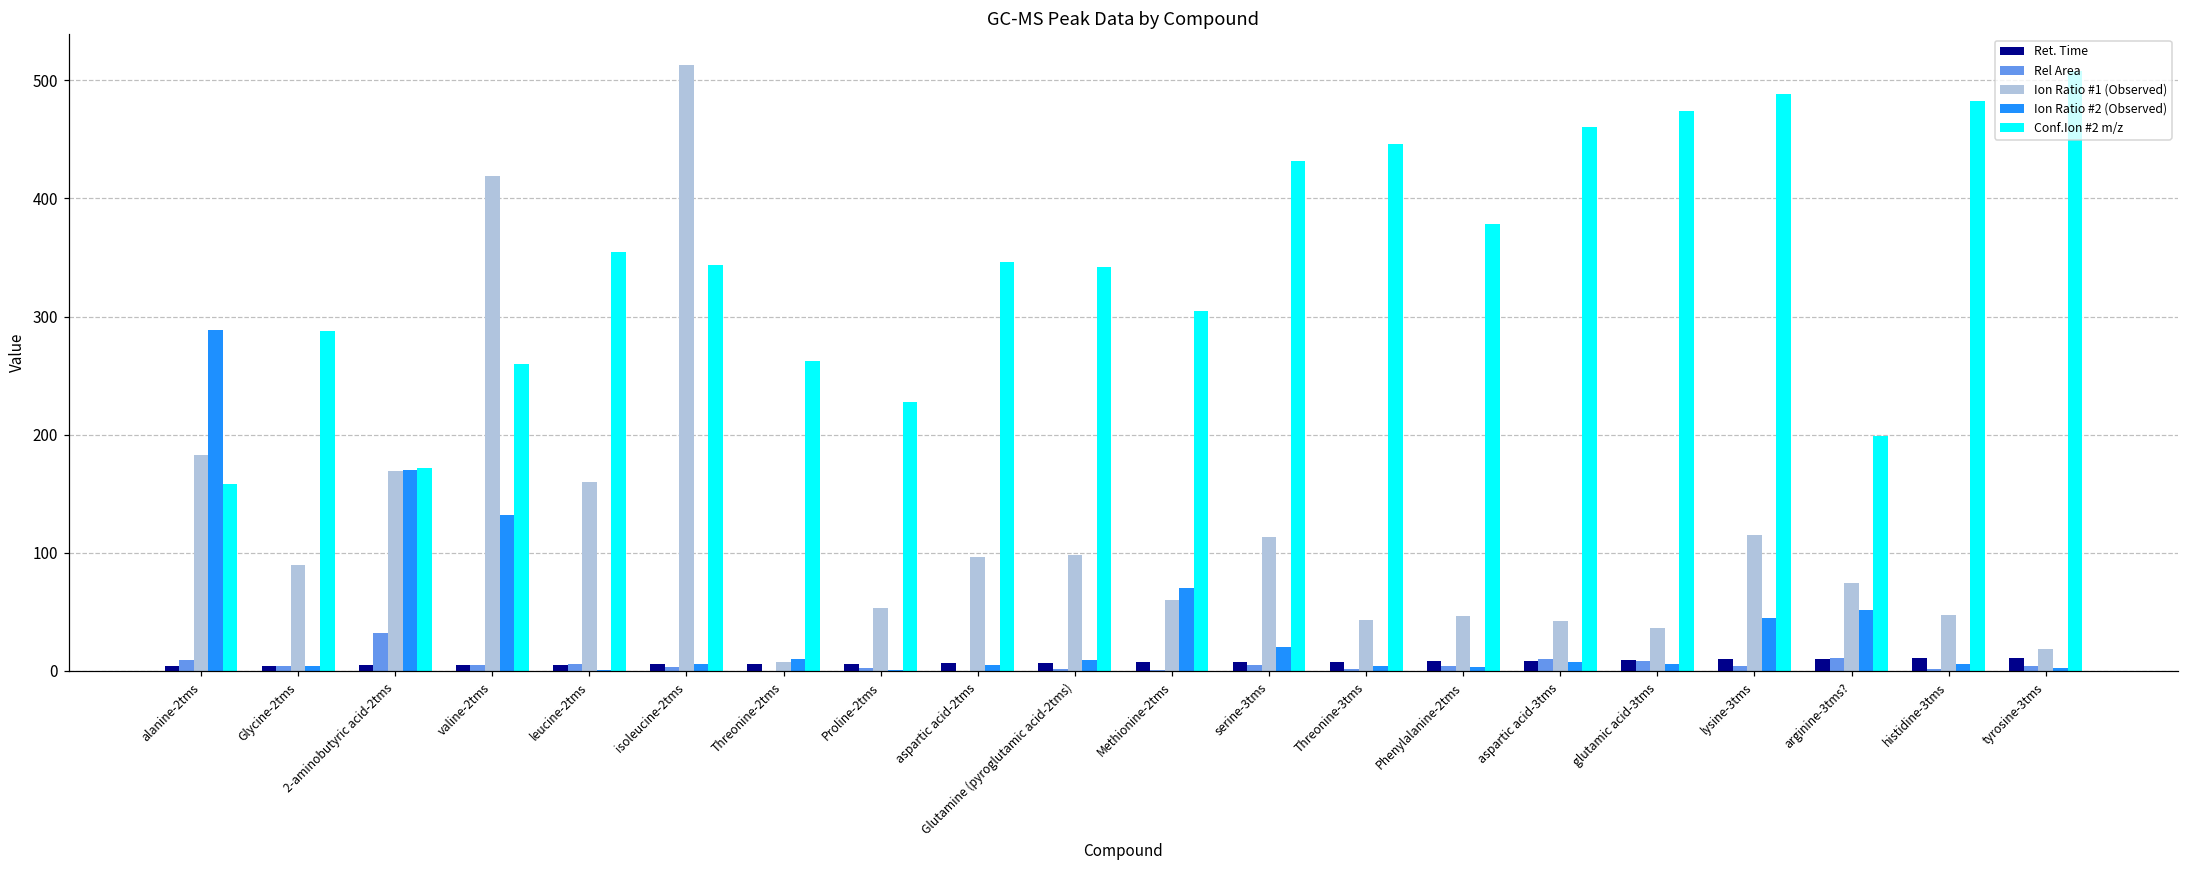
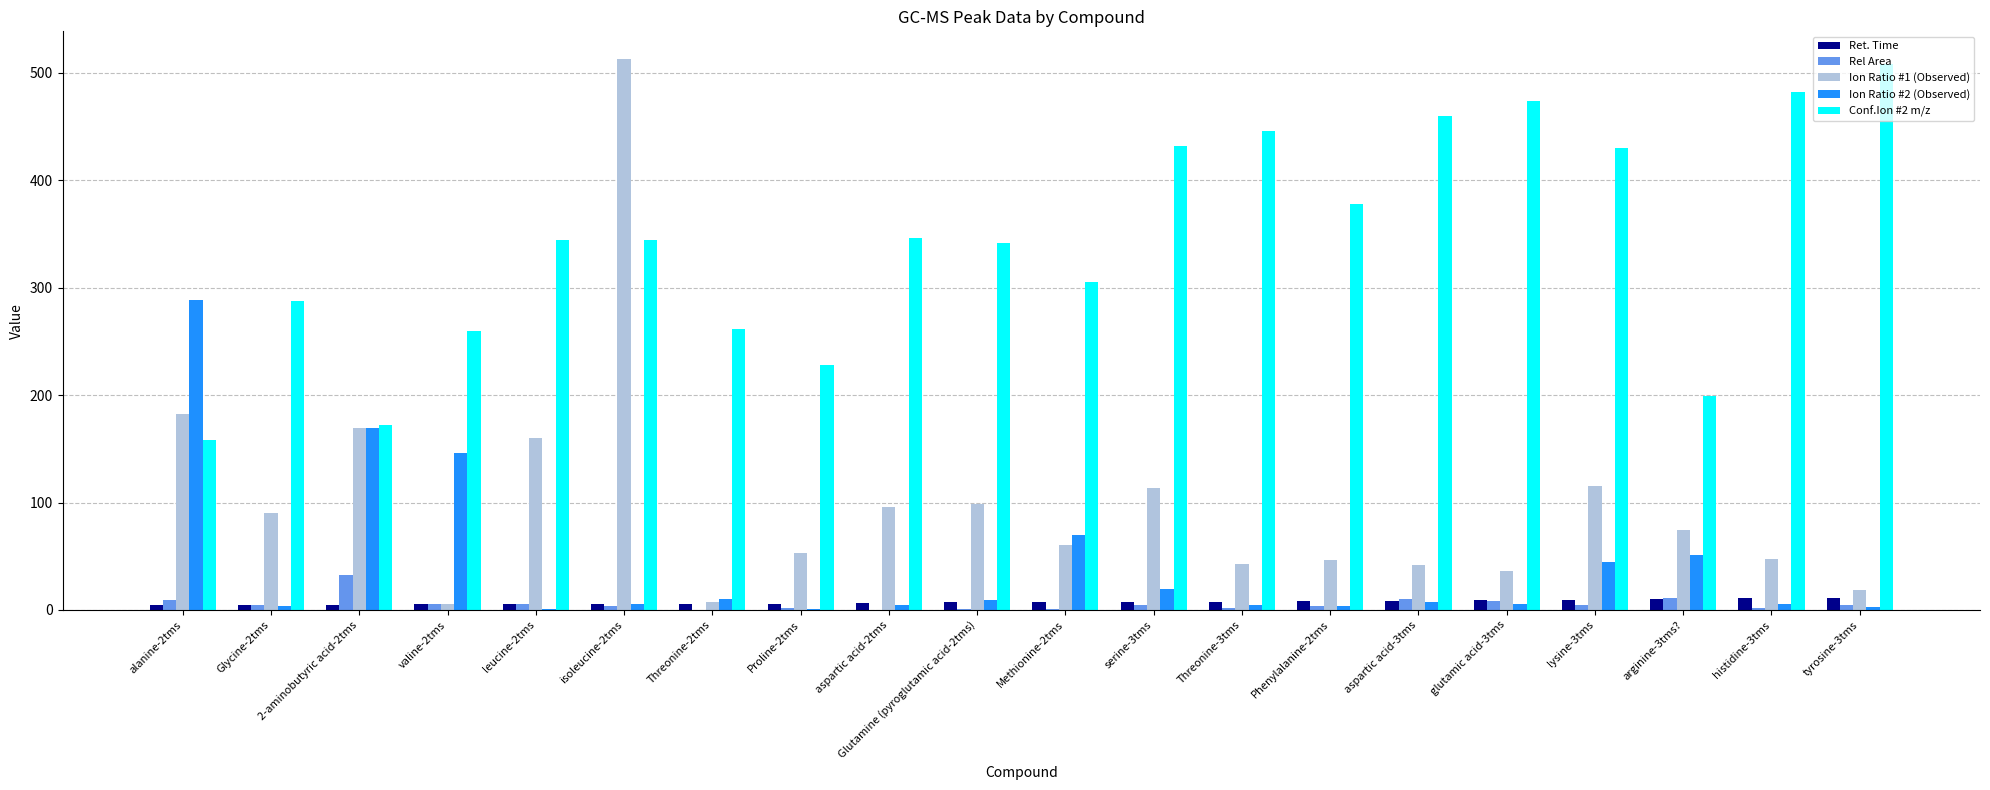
  {
    "Ret. Time": {
      "alanine-2tms": 4,
      "Glycine-2tms": 4,
      "2-aminobutyric acid-2tms": 5,
      "valine-2tms": 5,
      "leucine-2tms": 5,
      "isoleucine-2tms": 6,
      "Threonine-2tms": 6,
      "Proline-2tms": 6,
      "aspartic acid-2tms": 7,
      "Glutamine (pyroglutamic acid-2tms)": 7,
      "Methionine-2tms": 7,
      "serine-3tms": 7,
      "Threonine-3tms": 8,
      "Phenylalanine-2tms": 8,
      "aspartic acid-3tms": 8,
      "glutamic acid-3tms": 9,
      "lysine-3tms": 10,
      "arginine-3tms?": 10,
      "histidine-3tms": 11,
      "tyrosine-3tms": 11
    },
    "Rel Area": {
      "alanine-2tms": 9,
      "Glycine-2tms": 5,
      "2-aminobutyric acid-2tms": 32,
      "valine-2tms": 5,
      "leucine-2tms": 6,
      "isoleucine-2tms": 4,
      "serine-3tms": 5,
      "Phenylalanine-2tms": 4,
      "aspartic acid-3tms": 10,
      "glutamic acid-3tms": 9,
      "lysine-3tms": 4,
      "arginine-3tms?": 11,
      "tyrosine-3tms": 5
    },
    "Ion Ratio #1 (Observed)": {
      "alanine-2tms": 183,
      "Glycine-2tms": 90,
      "2-aminobutyric acid-2tms": 169,
-     "valine-2tms": 419,
+     "valine-2tms": 5,
      "leucine-2tms": 160,
      "isoleucine-2tms": 513,
      "Threonine-2tms": 7,
      "Proline-2tms": 53,
      "aspartic acid-2tms": 96,
      "Glutamine (pyroglutamic acid-2tms)": 98,
      "Methionine-2tms": 60,
      "serine-3tms": 113,
      "Threonine-3tms": 43,
      "Phenylalanine-2tms": 46,
      "aspartic acid-3tms": 42,
      "glutamic acid-3tms": 36,
      "lysine-3tms": 115,
      "arginine-3tms?": 75,
      "histidine-3tms": 47,
      "tyrosine-3tms": 19
    },
    "Ion Ratio #2 (Observed)": {
      "alanine-2tms": 289,
      "Glycine-2tms": 4,
      "2-aminobutyric acid-2tms": 170,
-     "valine-2tms": 132,
+     "valine-2tms": 146,
      "isoleucine-2tms": 6,
      "Threonine-2tms": 10,
      "aspartic acid-2tms": 5,
      "Glutamine (pyroglutamic acid-2tms)": 9,
      "Methionine-2tms": 70,
      "serine-3tms": 20,
      "Threonine-3tms": 4,
      "Phenylalanine-2tms": 3,
      "aspartic acid-3tms": 8,
      "glutamic acid-3tms": 6,
      "lysine-3tms": 45,
      "arginine-3tms?": 51,
      "histidine-3tms": 6,
      "tyrosine-3tms": 2
    },
    "Conf.Ion #2 m/z": {
      "alanine-2tms": 158,
      "Glycine-2tms": 288,
      "2-aminobutyric acid-2tms": 172,
      "valine-2tms": 260,
-     "leucine-2tms": 355,
+     "leucine-2tms": 344,
      "isoleucine-2tms": 344,
      "Threonine-2tms": 262,
      "Proline-2tms": 228,
      "aspartic acid-2tms": 346,
      "Glutamine (pyroglutamic acid-2tms)": 342,
      "Methionine-2tms": 305,
      "serine-3tms": 432,
      "Threonine-3tms": 446,
      "Phenylalanine-2tms": 378,
      "aspartic acid-3tms": 460,
      "glutamic acid-3tms": 474,
-     "lysine-3tms": 488,
+     "lysine-3tms": 430,
      "arginine-3tms?": 199,
      "histidine-3tms": 482
    }
  }
